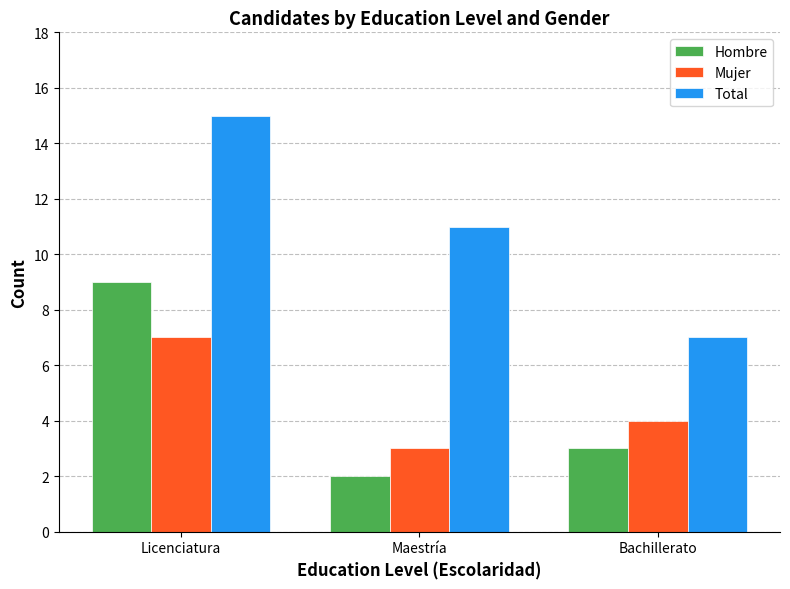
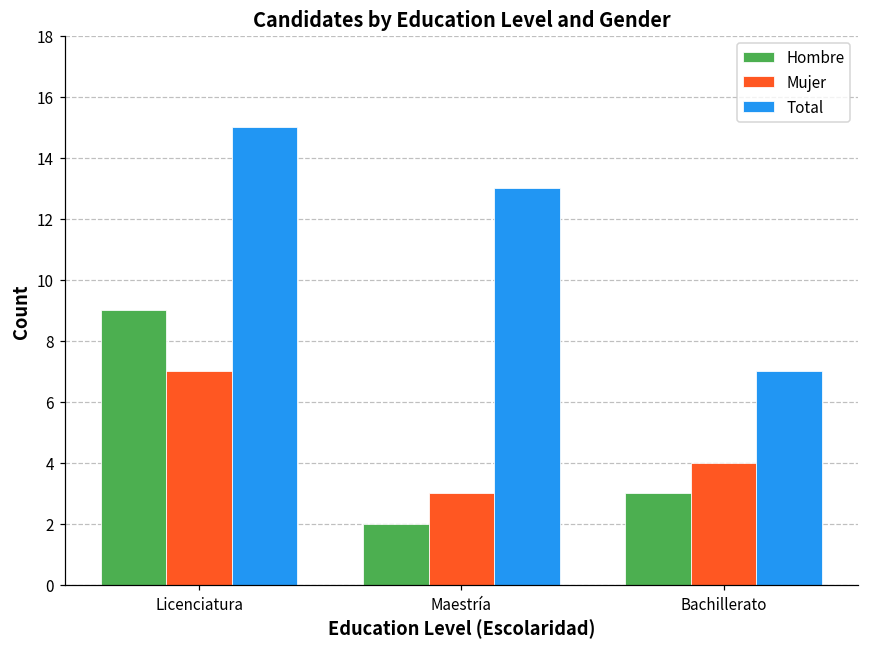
  {
    "Hombre": {
      "Licenciatura": 9,
      "Maestría": 2,
      "Bachillerato": 3
    },
    "Mujer": {
      "Licenciatura": 7,
      "Maestría": 3,
      "Bachillerato": 4
    },
    "Total": {
      "Licenciatura": 15,
-     "Maestría": 11,
+     "Maestría": 13,
      "Bachillerato": 7
    }
  }
